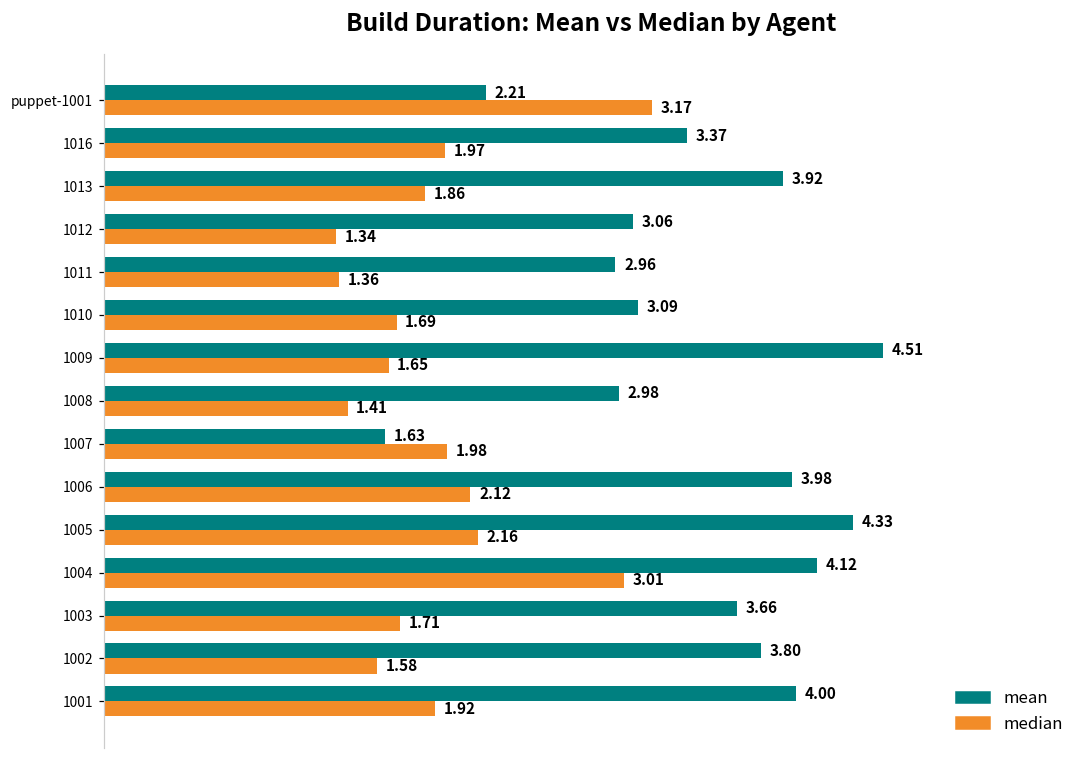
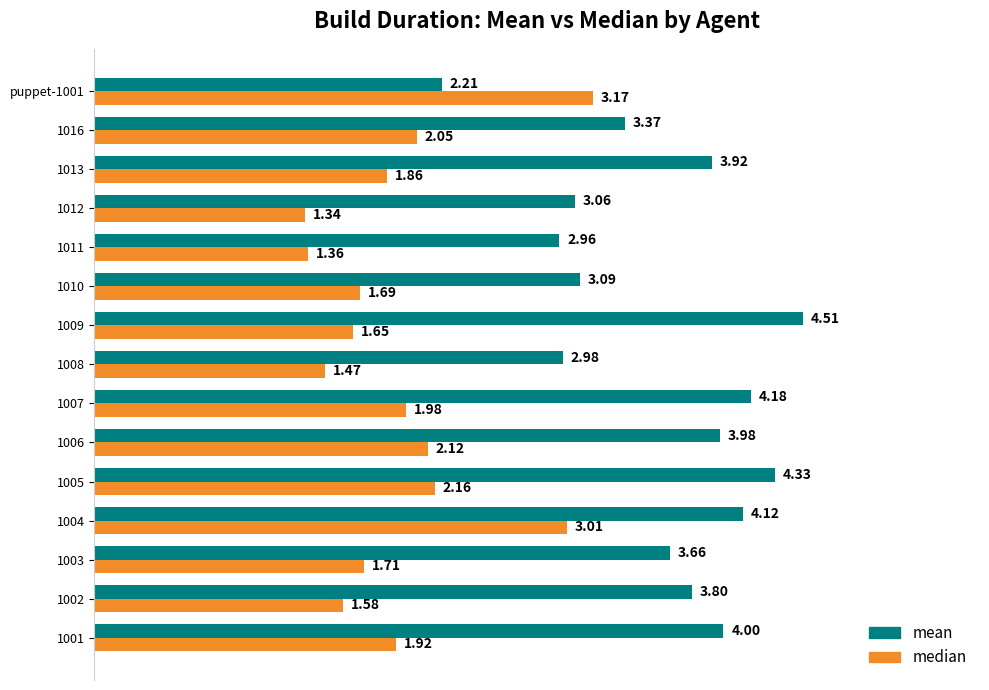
  {
    "mean": {
      "puppet-1001": 2.21,
      "1016": 3.37,
      "1013": 3.92,
      "1012": 3.06,
      "1011": 2.96,
      "1010": 3.09,
      "1009": 4.51,
      "1008": 2.98,
-     "1007": 1.63,
+     "1007": 4.18,
      "1006": 3.98,
      "1005": 4.33,
      "1004": 4.12,
      "1003": 3.66,
      "1002": 3.80,
      "1001": 4.00
    },
    "median": {
      "puppet-1001": 3.17,
-     "1016": 1.97,
+     "1016": 2.05,
      "1013": 1.86,
      "1012": 1.34,
      "1011": 1.36,
      "1010": 1.69,
      "1009": 1.65,
-     "1008": 1.41,
+     "1008": 1.47,
      "1007": 1.98,
      "1006": 2.12,
      "1005": 2.16,
      "1004": 3.01,
      "1003": 1.71,
      "1002": 1.58,
      "1001": 1.92
    }
  }
